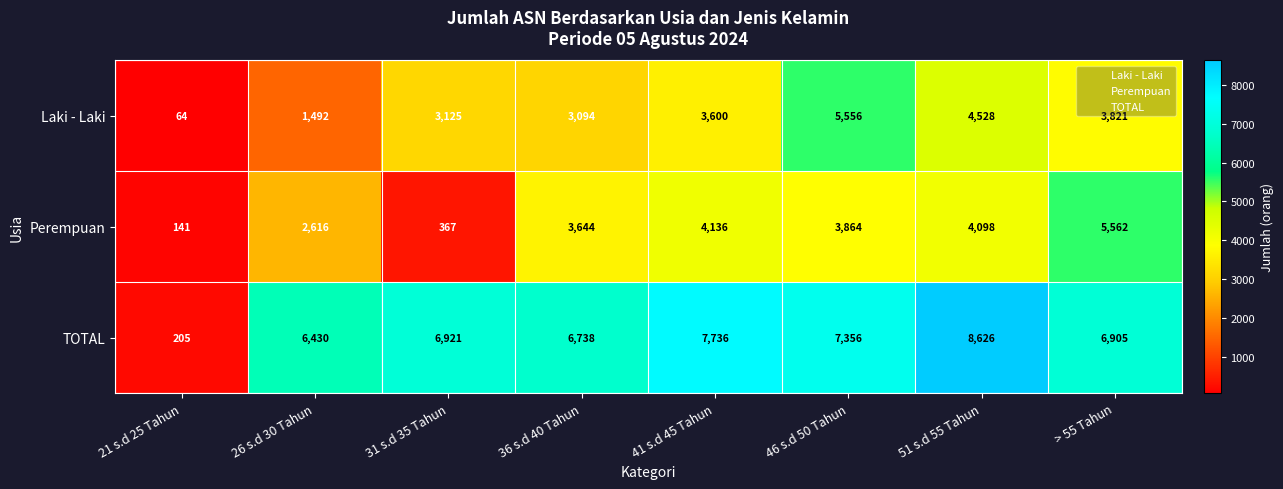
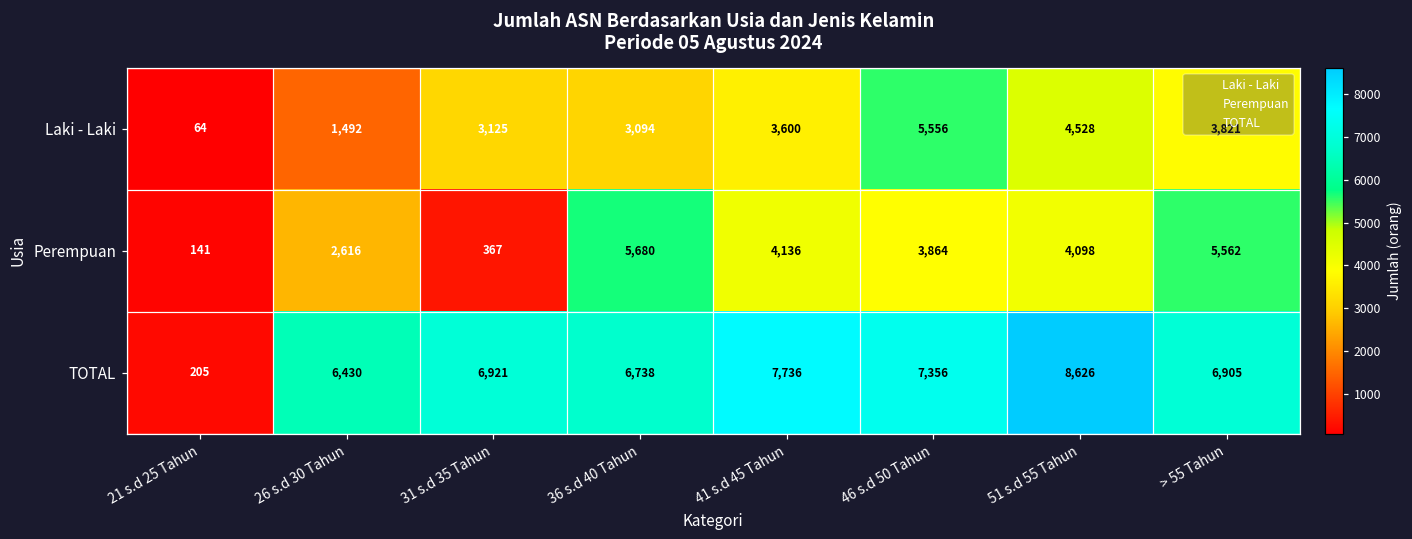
  {
    "Laki - Laki": {
      "21 s.d 25 Tahun": "64",
      "26 s.d 30 Tahun": "1,492",
      "31 s.d 35 Tahun": "3,125",
      "36 s.d 40 Tahun": "3,094",
      "41 s.d 45 Tahun": "3,600",
      "46 s.d 50 Tahun": "5,556",
      "51 s.d 55 Tahun": "4,528"
    },
    "Perempuan": {
      "21 s.d 25 Tahun": "141",
      "26 s.d 30 Tahun": "2,616",
      "31 s.d 35 Tahun": "367",
-     "36 s.d 40 Tahun": "3,644",
+     "36 s.d 40 Tahun": "5,680",
      "41 s.d 45 Tahun": "4,136",
      "46 s.d 50 Tahun": "3,864",
      "51 s.d 55 Tahun": "4,098",
      "> 55 Tahun": "5,562"
    },
    "TOTAL": {
      "21 s.d 25 Tahun": "205",
      "26 s.d 30 Tahun": "6,430",
      "31 s.d 35 Tahun": "6,921",
      "36 s.d 40 Tahun": "6,738",
      "41 s.d 45 Tahun": "7,736",
      "46 s.d 50 Tahun": "7,356",
      "51 s.d 55 Tahun": "8,626",
      "> 55 Tahun": "6,905"
    }
  }
